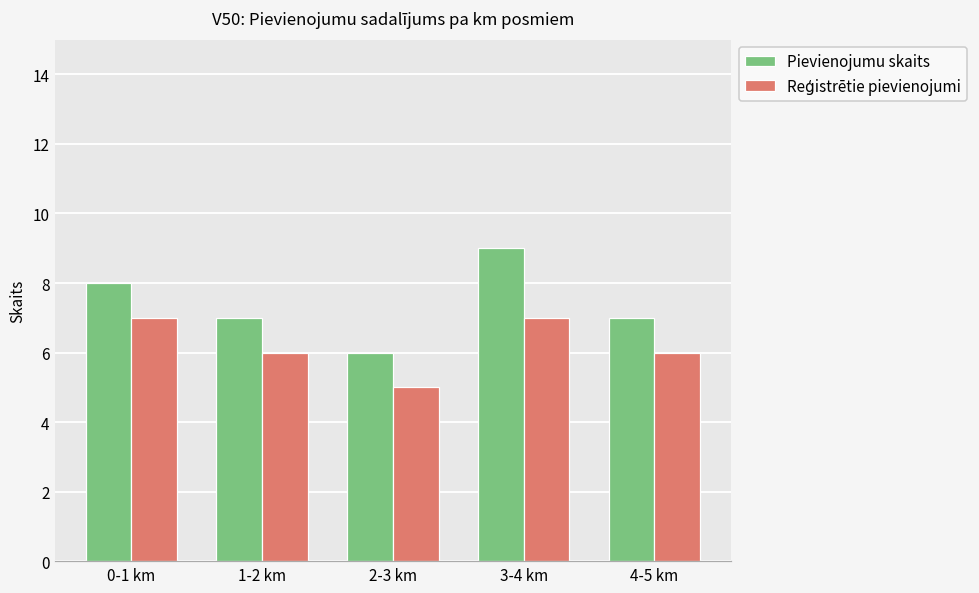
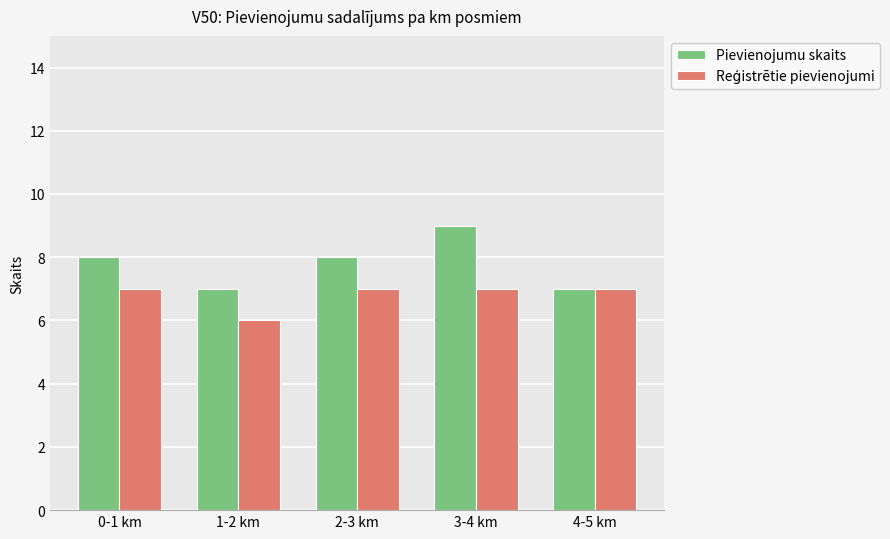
  {
    "Pievienojumu skaits": {
      "0-1 km": 8,
      "1-2 km": 7,
-     "2-3 km": 6,
+     "2-3 km": 8,
      "3-4 km": 9,
      "4-5 km": 7
    },
    "Reģistrētie pievienojumi": {
      "0-1 km": 7,
      "1-2 km": 6,
-     "2-3 km": 5,
+     "2-3 km": 7,
      "3-4 km": 7,
-     "4-5 km": 6
+     "4-5 km": 7
    }
  }
